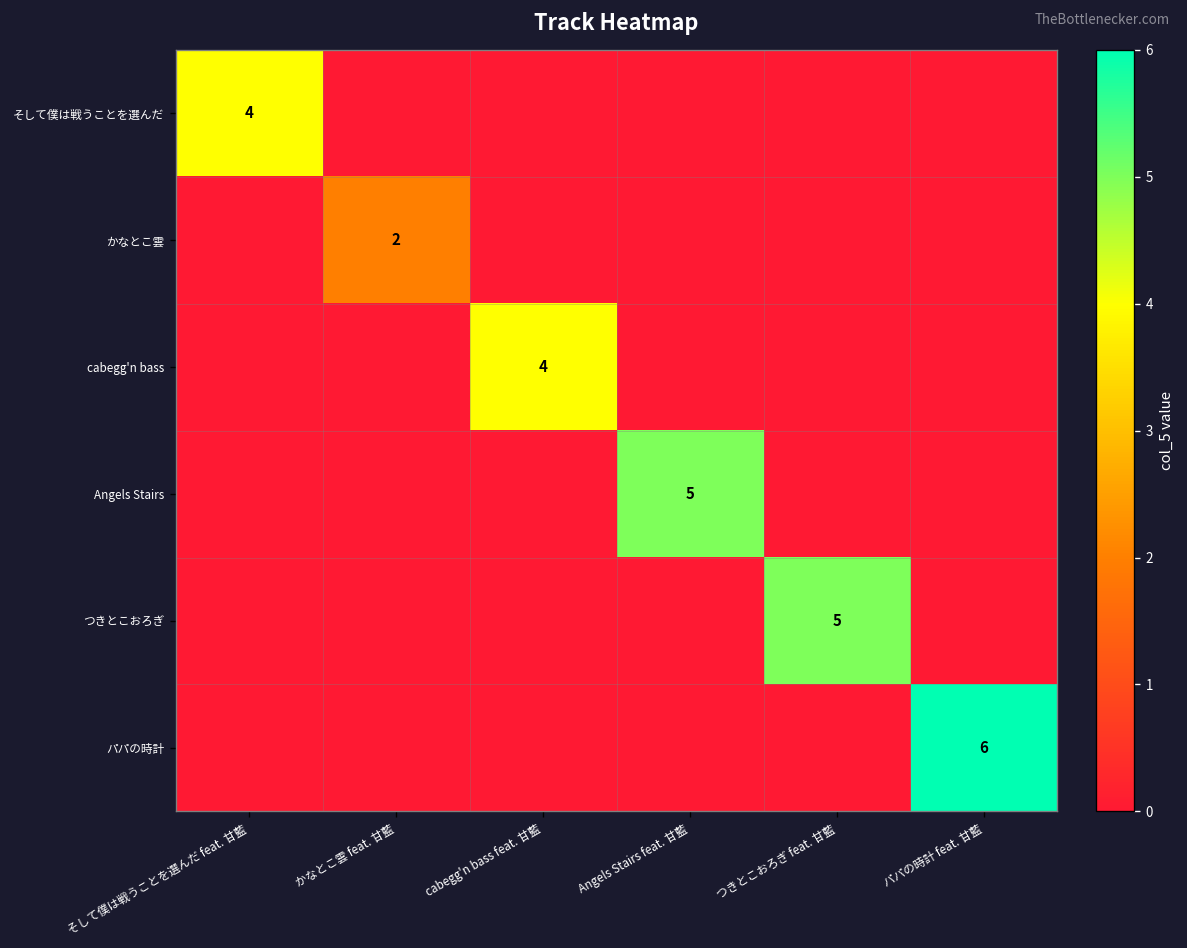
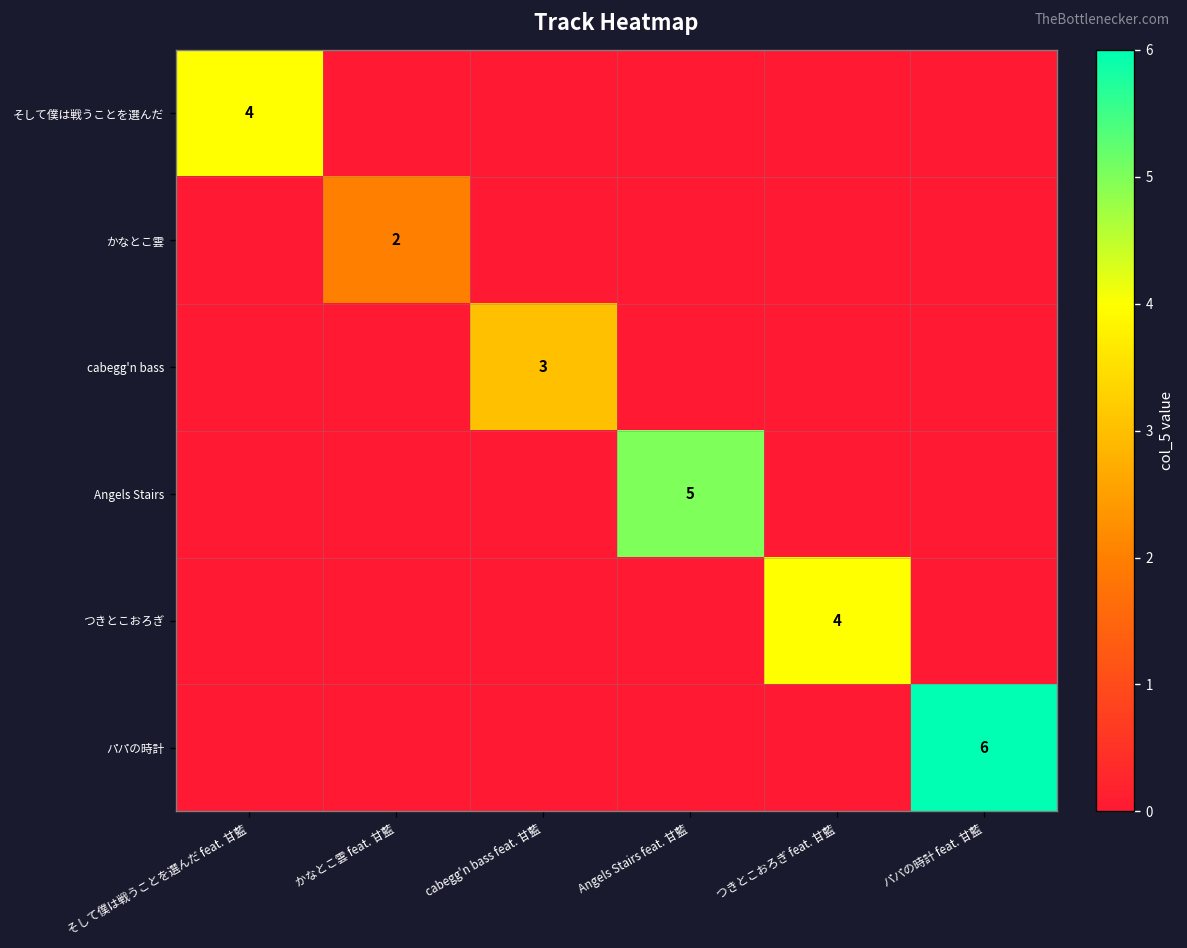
  {
    "そして僕は戦うことを選んだ": {
      "そして僕は戦うことを選んだ feat. 甘藍": 4
    },
    "かなとこ雲": {
      "かなとこ雲 feat. 甘藍": 2
    },
    "cabegg'n bass": {
-     "cabegg'n bass feat. 甘藍": 4
+     "cabegg'n bass feat. 甘藍": 3
    },
    "Angels Stairs": {
      "Angels Stairs feat. 甘藍": 5
    },
    "つきとこおろぎ": {
-     "つきとこおろぎ feat. 甘藍": 5
+     "つきとこおろぎ feat. 甘藍": 4
    },
    "パパの時計": {
      "パパの時計 feat. 甘藍": 6
    }
  }
